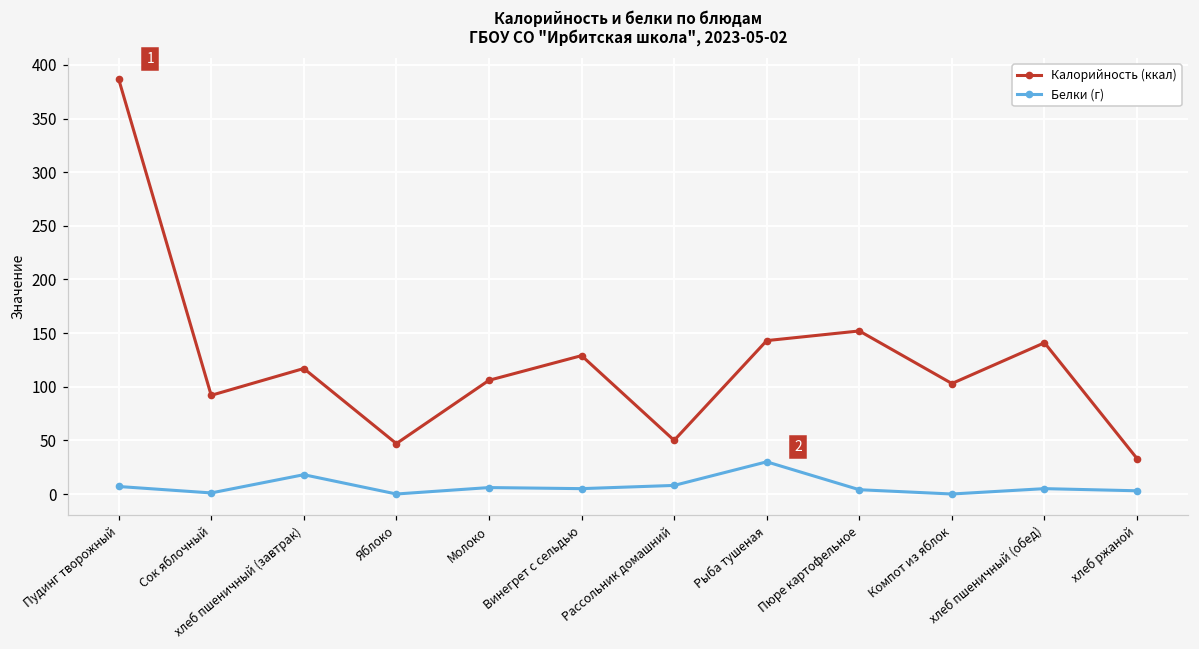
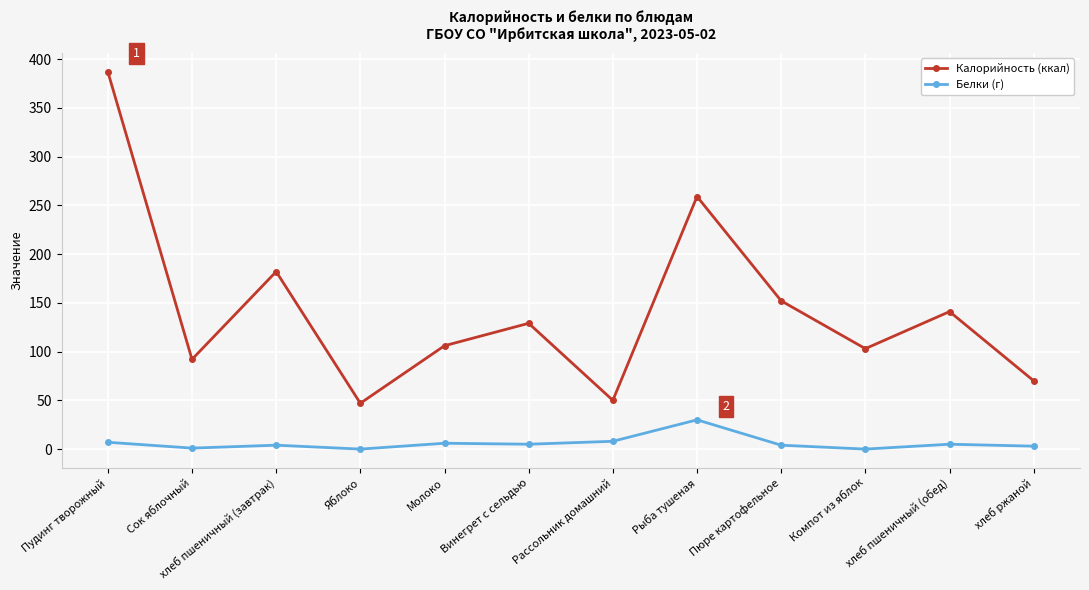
  {
    "Калорийность (ккал)": {
      "Пудинг творожный": 390,
      "Сок яблочный": 90,
-     "хлеб пшеничный (завтрак)": 120,
+     "хлеб пшеничный (завтрак)": 180,
      "Яблоко": 50,
      "Молоко": 110,
      "Винегрет с сельдью": 130,
      "Рассольник домашний": 50,
-     "Рыба тушеная": 140,
+     "Рыба тушеная": 260,
      "Пюре картофельное": 150,
      "Компот из яблок": 100,
      "хлеб пшеничный (обед)": 140,
-     "хлеб ржаной": 30
+     "хлеб ржаной": 70
    },
    "Белки (г)": {
      "Пудинг творожный": 10,
      "Сок яблочный": 0,
-     "хлеб пшеничный (завтрак)": 20,
+     "хлеб пшеничный (завтрак)": 0,
      "Яблоко": 0,
      "Молоко": 10,
      "Винегрет с сельдью": 10,
      "Рассольник домашний": 10,
      "Рыба тушеная": 30,
      "Пюре картофельное": 0,
      "Компот из яблок": 0,
      "хлеб пшеничный (обед)": 10,
      "хлеб ржаной": 0
    }
  }
